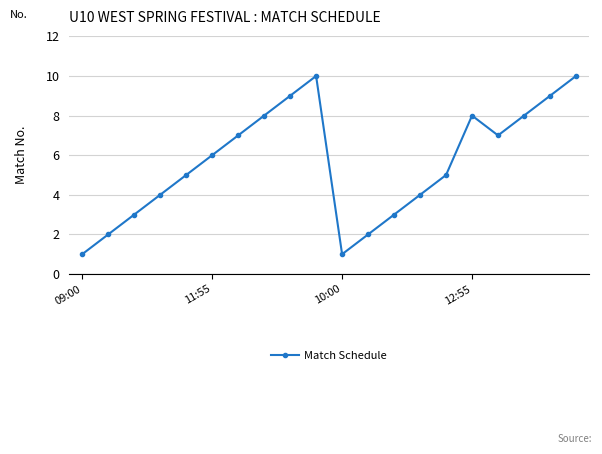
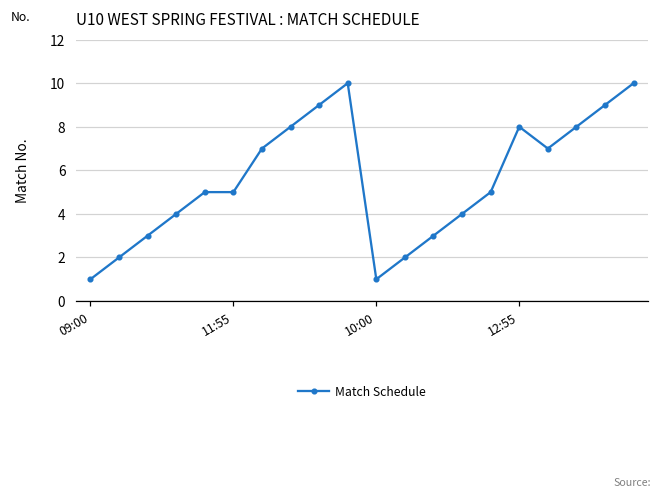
  {
    "09:00": 1,
-   "11:55": 6,
+   "11:55": 5,
    "10:00": 1,
    "12:55": 8
  }
